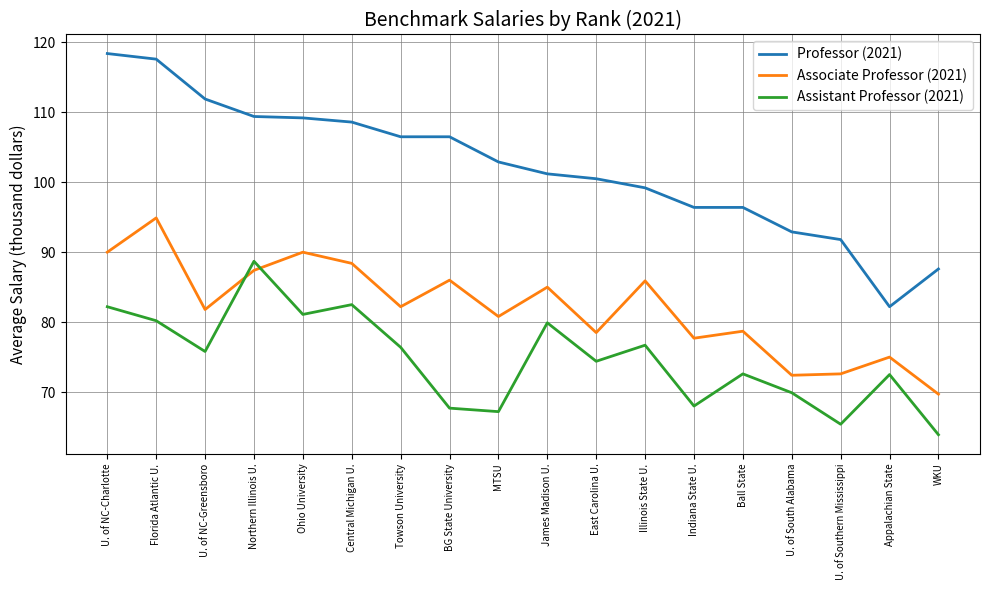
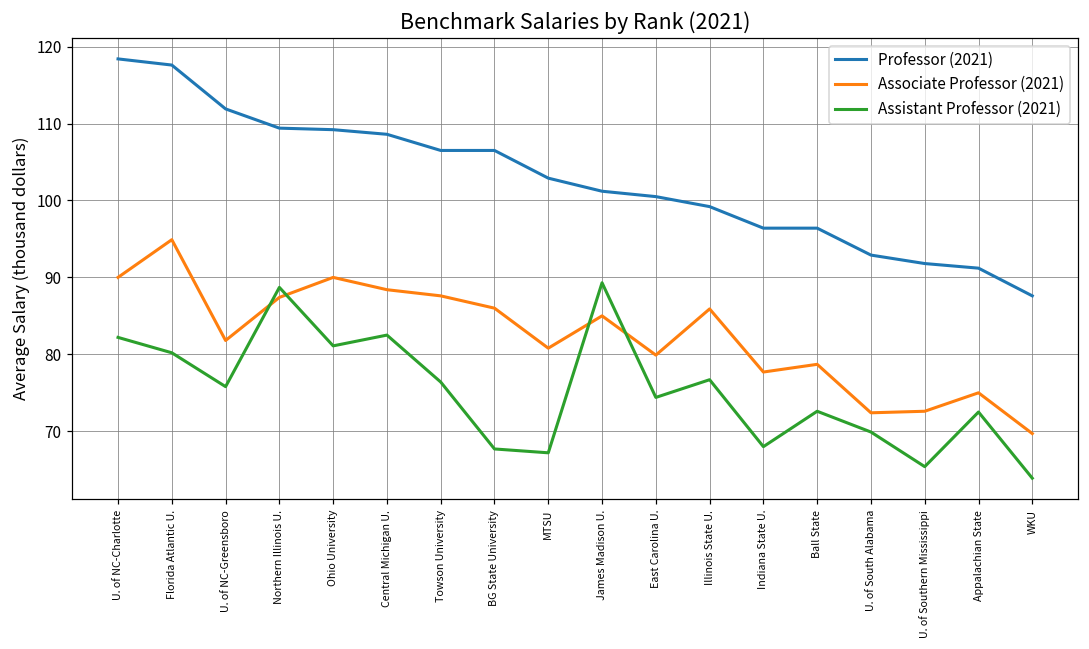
  {
    "Professor (2021)": {
      "U. of NC-Charlotte": 118,
      "Florida Atlantic U.": 118,
      "U. of NC-Greensboro": 112,
      "Northern Illinois U.": 109,
      "Ohio University": 109,
      "Central Michigan U.": 109,
      "Towson University": 107,
      "BG State University": 107,
      "MTSU": 103,
      "James Madison U.": 101,
      "East Carolina U.": 101,
      "Illinois State U.": 99,
      "Indiana State U.": 96,
      "Ball State": 96,
      "U. of South Alabama": 93,
      "U. of Southern Mississippi": 92,
-     "Appalachian State": 82,
+     "Appalachian State": 91,
      "WKU": 88
    },
    "Associate Professor (2021)": {
      "U. of NC-Charlotte": 90,
      "Florida Atlantic U.": 95,
      "U. of NC-Greensboro": 82,
      "Northern Illinois U.": 87,
      "Ohio University": 90,
      "Central Michigan U.": 88,
-     "Towson University": 82,
+     "Towson University": 88,
      "BG State University": 86,
      "MTSU": 81,
      "James Madison U.": 85,
-     "East Carolina U.": 79,
+     "East Carolina U.": 80,
      "Illinois State U.": 86,
      "Indiana State U.": 78,
      "Ball State": 79,
      "U. of South Alabama": 72,
      "U. of Southern Mississippi": 73,
      "Appalachian State": 75,
      "WKU": 70
    },
    "Assistant Professor (2021)": {
      "U. of NC-Charlotte": 82,
      "Florida Atlantic U.": 80,
      "U. of NC-Greensboro": 76,
      "Northern Illinois U.": 89,
      "Ohio University": 81,
      "Central Michigan U.": 83,
      "Towson University": 76,
      "BG State University": 68,
      "MTSU": 67,
-     "James Madison U.": 80,
+     "James Madison U.": 89,
      "East Carolina U.": 74,
      "Illinois State U.": 77,
      "Indiana State U.": 68,
      "Ball State": 73,
      "U. of South Alabama": 70,
      "U. of Southern Mississippi": 65,
      "Appalachian State": 73,
      "WKU": 64
    }
  }
